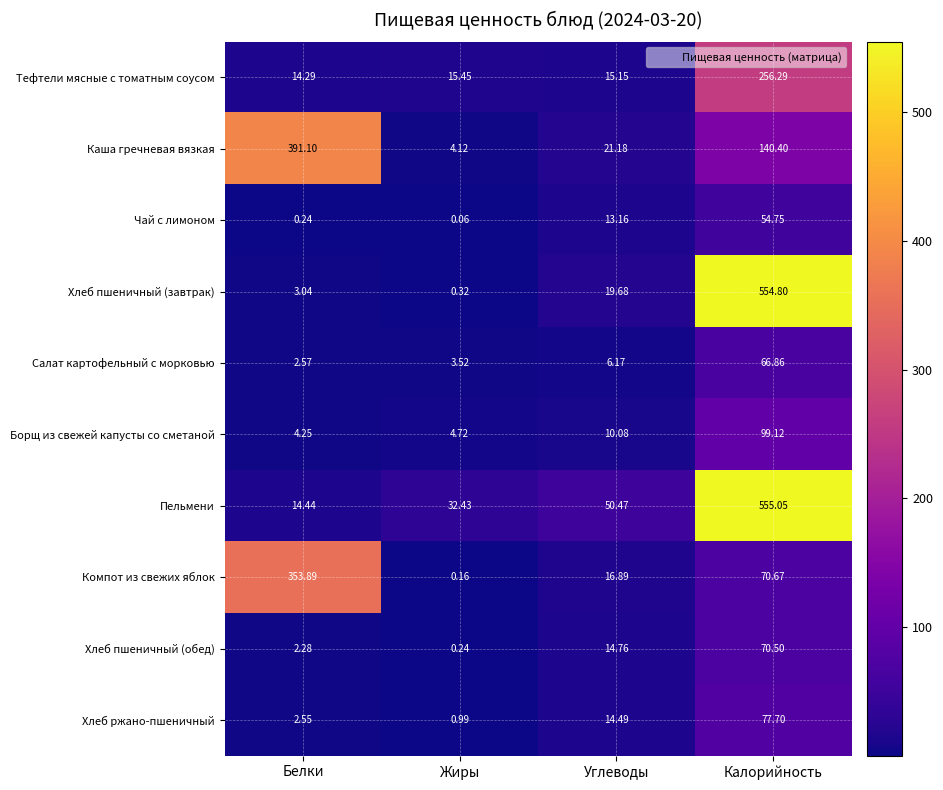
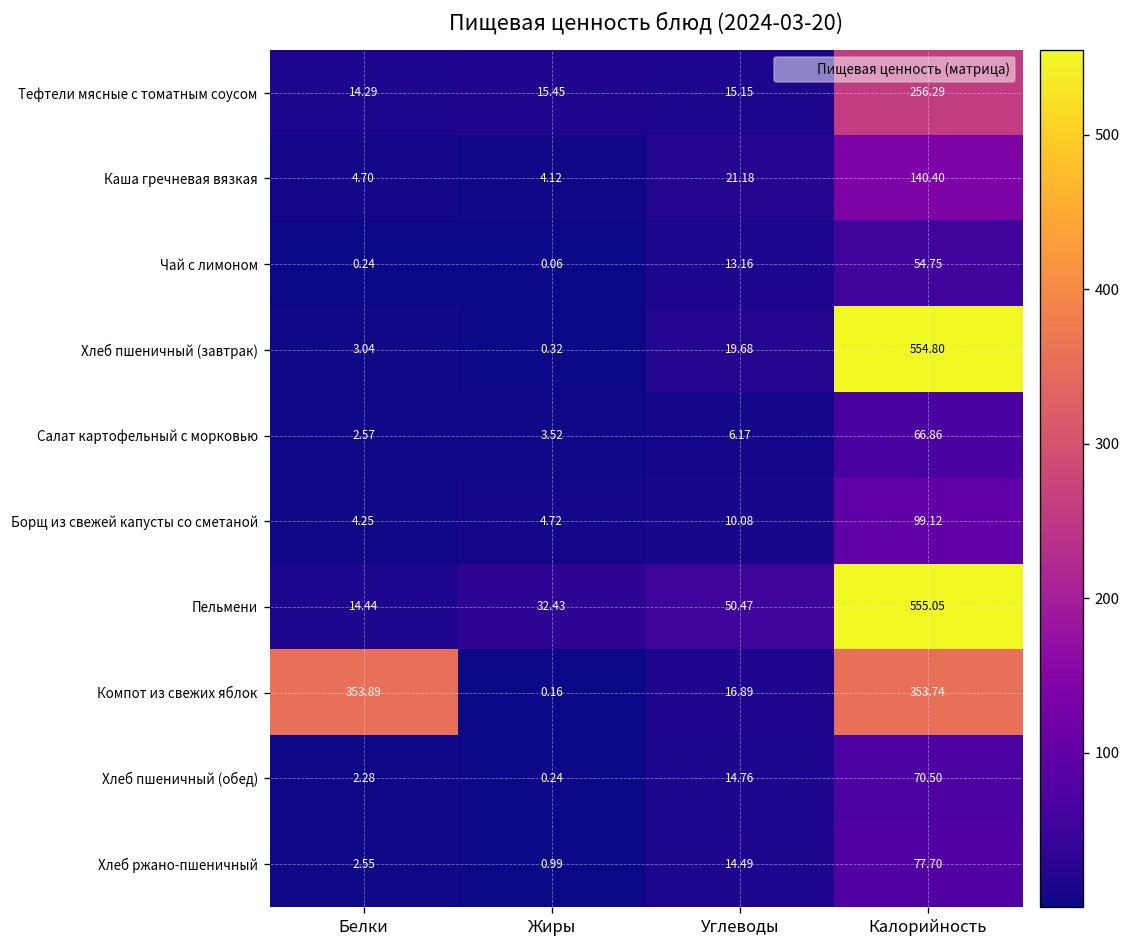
  {
    "Тефтели мясные с томатным соусом": {
      "Белки": 14.29,
      "Жиры": 15.45,
      "Углеводы": 15.15,
      "Калорийность": 256.29
    },
    "Каша гречневая вязкая": {
-     "Белки": 391.10,
+     "Белки": 4.70,
      "Жиры": 4.12,
      "Углеводы": 21.18,
      "Калорийность": 140.40
    },
    "Чай с лимоном": {
      "Белки": 0.24,
      "Жиры": 0.06,
      "Углеводы": 13.16,
      "Калорийность": 54.75
    },
    "Хлеб пшеничный (завтрак)": {
      "Белки": 3.04,
      "Жиры": 0.32,
      "Углеводы": 19.68,
      "Калорийность": 554.80
    },
    "Салат картофельный с морковью": {
      "Белки": 2.57,
      "Жиры": 3.52,
      "Углеводы": 6.17,
      "Калорийность": 66.86
    },
    "Борщ из свежей капусты со сметаной": {
      "Белки": 4.25,
      "Жиры": 4.72,
      "Углеводы": 10.08,
      "Калорийность": 99.12
    },
    "Пельмени": {
      "Белки": 14.44,
      "Жиры": 32.43,
      "Углеводы": 50.47,
      "Калорийность": 555.05
    },
    "Компот из свежих яблок": {
      "Белки": 353.89,
      "Жиры": 0.16,
      "Углеводы": 16.89,
-     "Калорийность": 70.67
+     "Калорийность": 353.74
    },
    "Хлеб пшеничный (обед)": {
      "Белки": 2.28,
      "Жиры": 0.24,
      "Углеводы": 14.76,
      "Калорийность": 70.50
    },
    "Хлеб ржано-пшеничный": {
      "Белки": 2.55,
      "Жиры": 0.99,
      "Углеводы": 14.49,
      "Калорийность": 77.70
    }
  }
